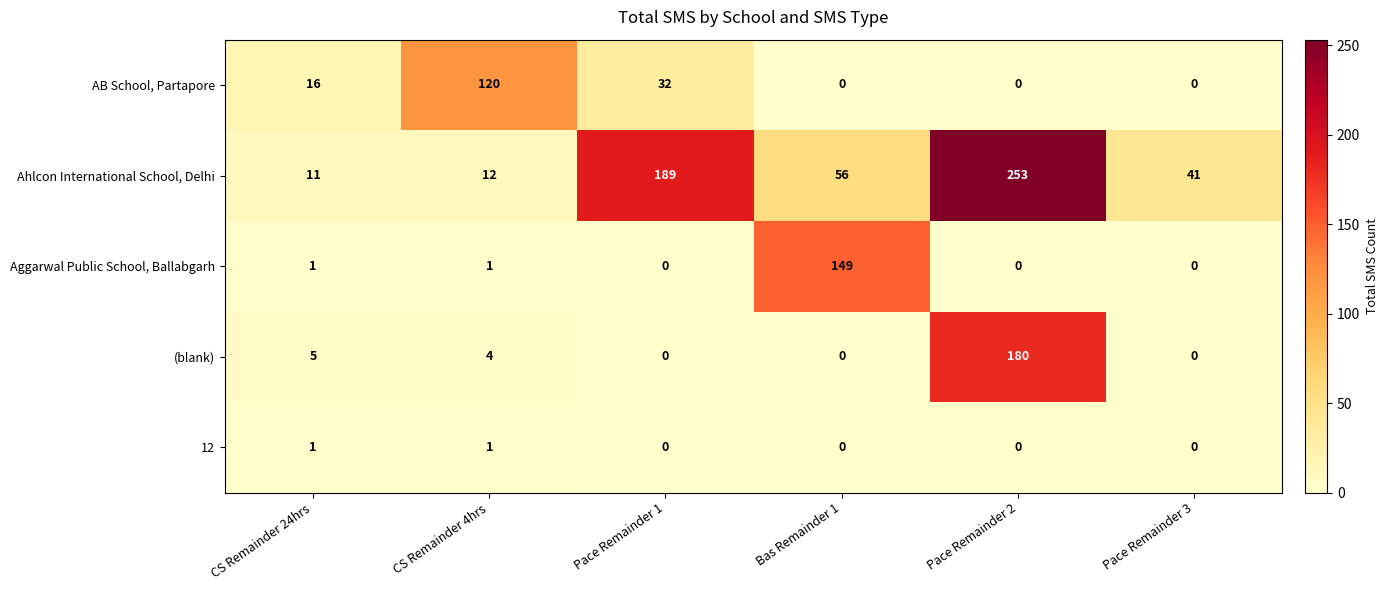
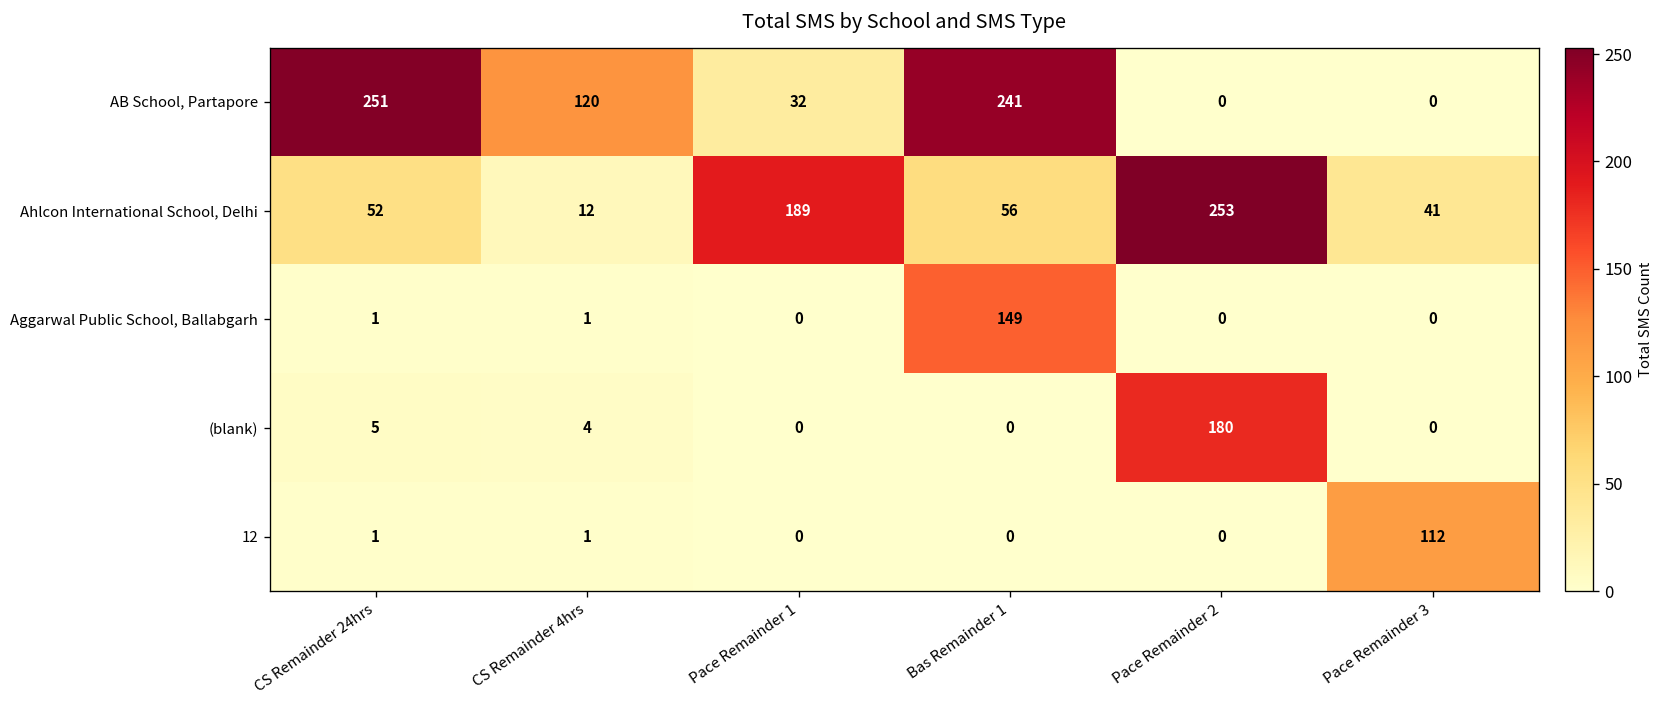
  {
    "AB School, Partapore": {
-     "CS Remainder 24hrs": 16,
+     "CS Remainder 24hrs": 251,
      "CS Remainder 4hrs": 120,
      "Pace Remainder 1": 32,
-     "Bas Remainder 1": 0,
+     "Bas Remainder 1": 241,
      "Pace Remainder 2": 0,
      "Pace Remainder 3": 0
    },
    "Ahlcon International School, Delhi": {
-     "CS Remainder 24hrs": 11,
+     "CS Remainder 24hrs": 52,
      "CS Remainder 4hrs": 12,
      "Pace Remainder 1": 189,
      "Bas Remainder 1": 56,
      "Pace Remainder 2": 253,
      "Pace Remainder 3": 41
    },
    "Aggarwal Public School, Ballabgarh": {
      "CS Remainder 24hrs": 1,
      "CS Remainder 4hrs": 1,
      "Pace Remainder 1": 0,
      "Bas Remainder 1": 149,
      "Pace Remainder 2": 0,
      "Pace Remainder 3": 0
    },
    "(blank)": {
      "CS Remainder 24hrs": 5,
      "CS Remainder 4hrs": 4,
      "Pace Remainder 1": 0,
      "Bas Remainder 1": 0,
      "Pace Remainder 2": 180,
      "Pace Remainder 3": 0
    },
    "12": {
      "CS Remainder 24hrs": 1,
      "CS Remainder 4hrs": 1,
      "Pace Remainder 1": 0,
      "Bas Remainder 1": 0,
      "Pace Remainder 2": 0,
-     "Pace Remainder 3": 0
+     "Pace Remainder 3": 112
    }
  }
